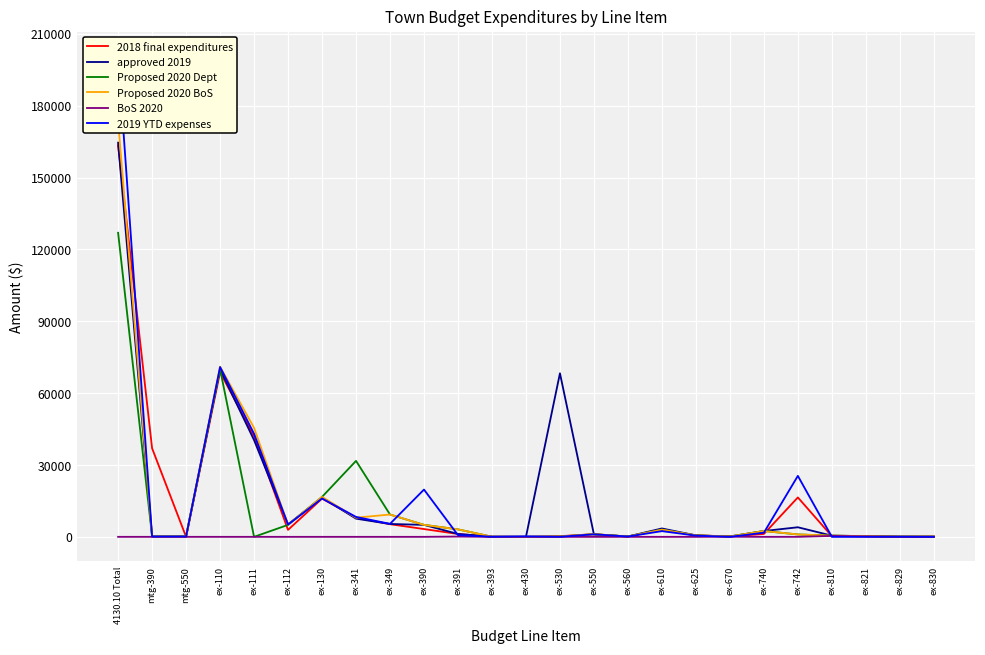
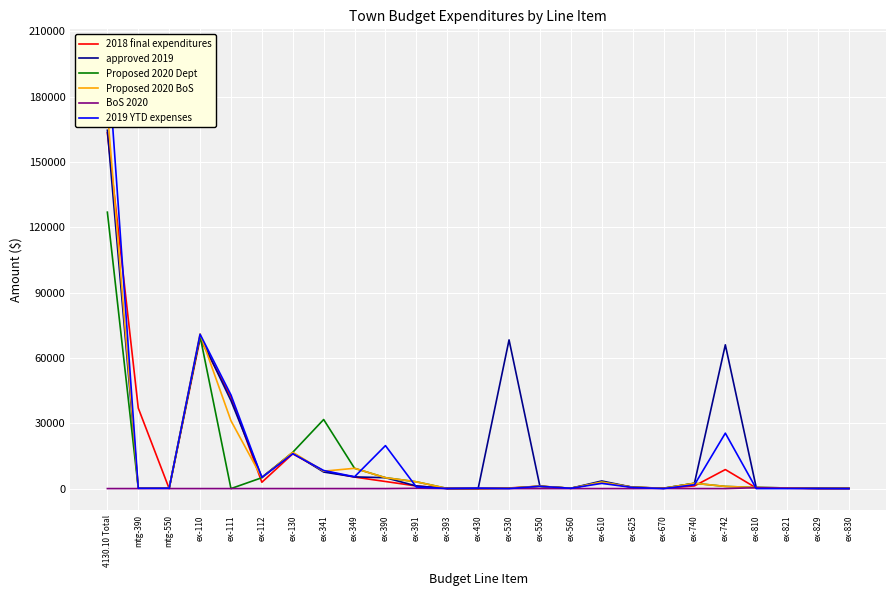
  {
    "2018 final expenditures": {
      "4130.10 Total": 163000,
      "mtg-390": 37000,
      "ex-110": 69000,
      "ex-112": 3000,
      "ex-390": 3000,
-     "ex-742": 16000
+     "ex-742": 9000
    },
    "approved 2019": {
      "4130.10 Total": 165000,
      "ex-111": 40000,
      "ex-530": 68000,
-     "ex-742": 4000
+     "ex-742": 66000
    },
    "Proposed 2020 Dept": {
      "4130.10 Total": 127000,
      "ex-341": 32000
    },
    "Proposed 2020 BoS": {
-     "ex-111": 46000
+     "ex-111": 31000
    },
    "BoS 2020": {
      "4130.10 Total": 0,
      "ex-110": 0,
      "ex-112": 0,
      "ex-130": 0,
      "ex-341": 0,
      "ex-349": 0,
      "ex-390": 0,
      "ex-610": 0,
      "ex-740": 0
    },
    "2019 YTD expenses": {
      "ex-390": 20000,
      "ex-742": 25000
    }
  }
